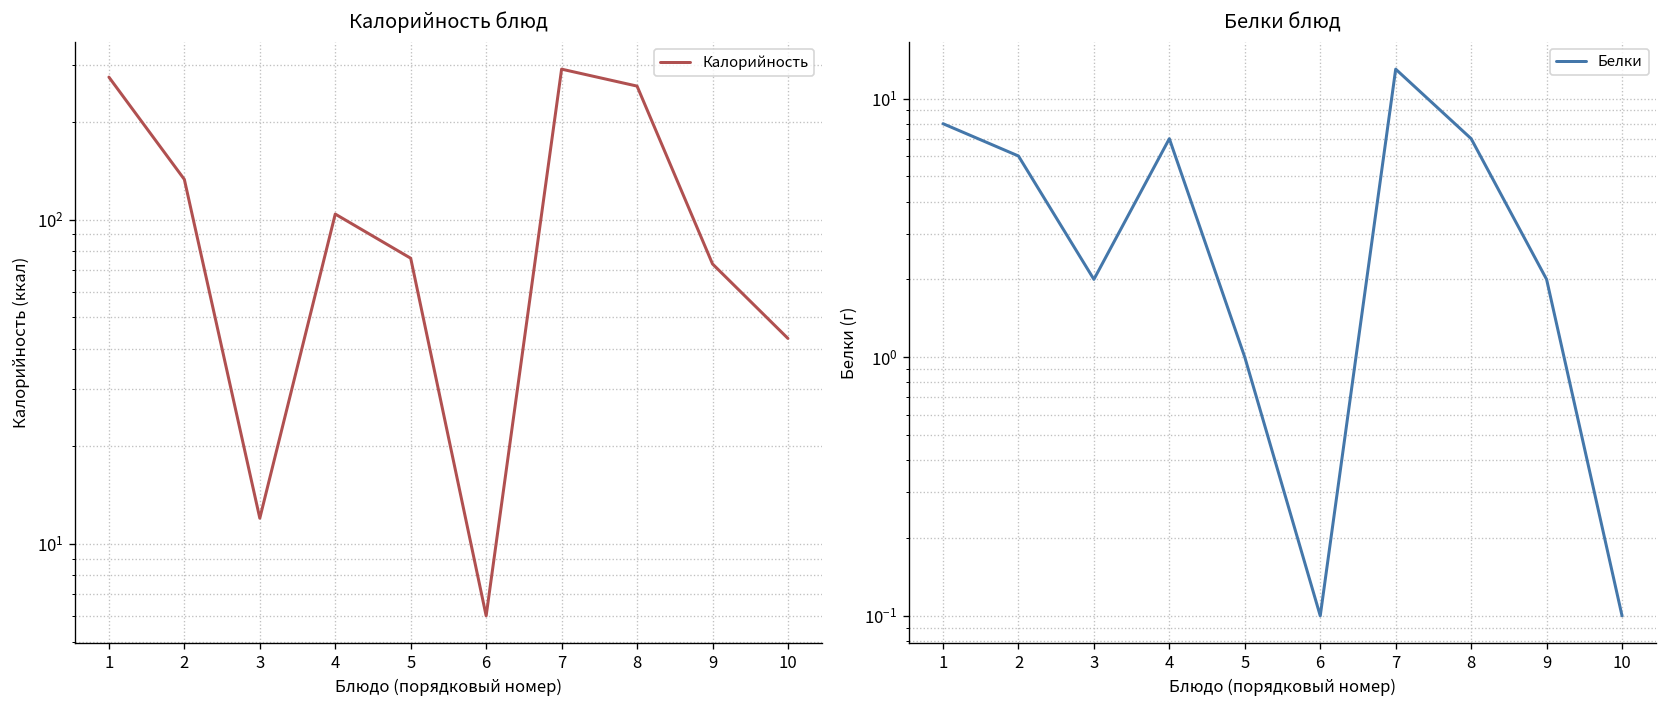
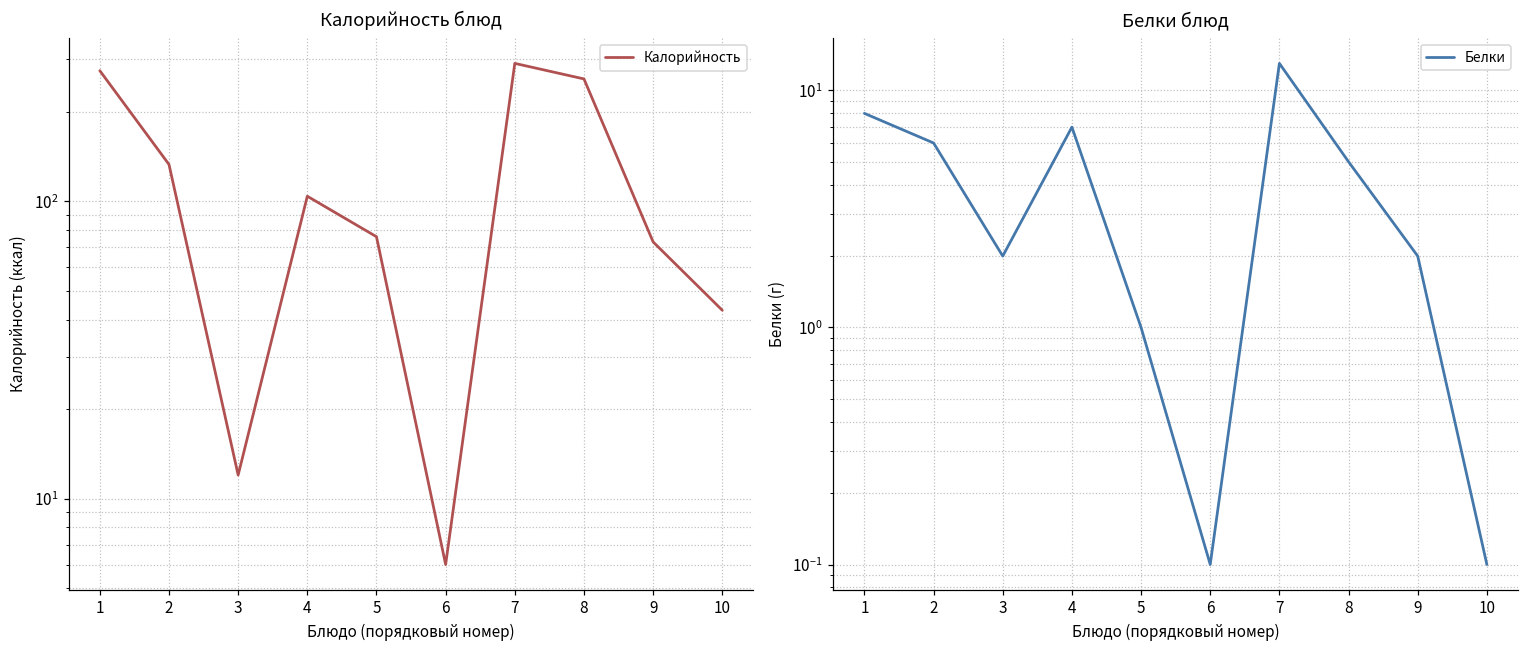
  {
    "Калорийность блюд": {
      "1": 280,
      "2": 130,
      "3": 12,
      "4": 104,
      "5": 76,
      "6": 6.0,
      "7": 290,
      "8": 260,
      "9": 73,
      "10": 43
    },
    "Белки блюд": {
      "1": 8,
      "2": 6,
      "3": 2,
      "4": 7,
      "5": 1,
      "6": 0.10,
      "7": 13,
-     "8": 7,
+     "8": 5,
      "9": 2,
      "10": 0.10
    }
  }
